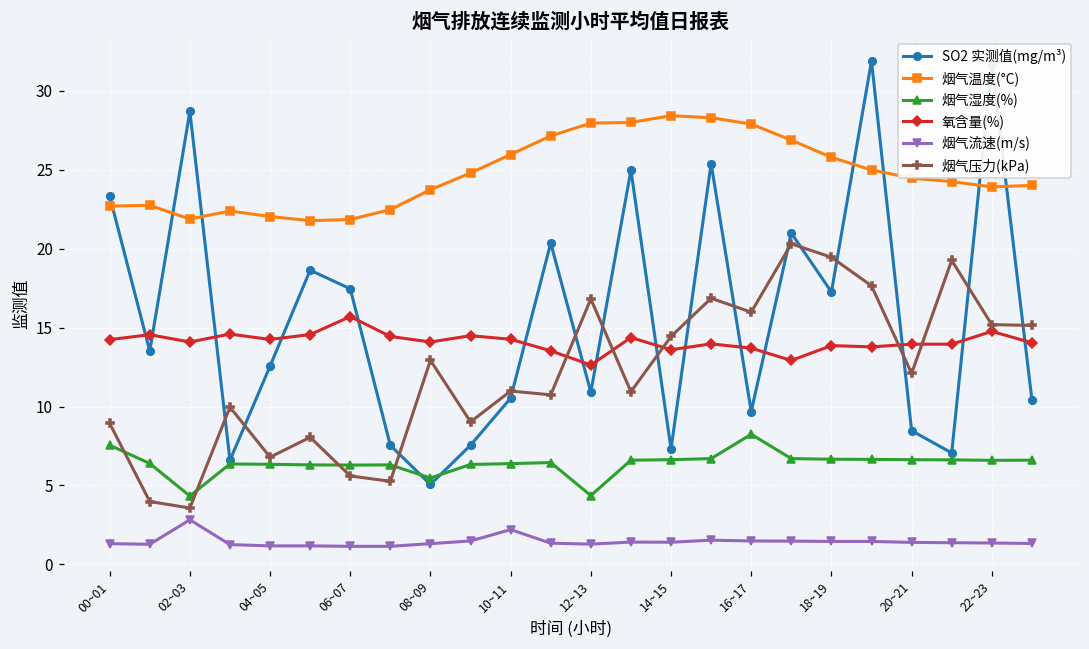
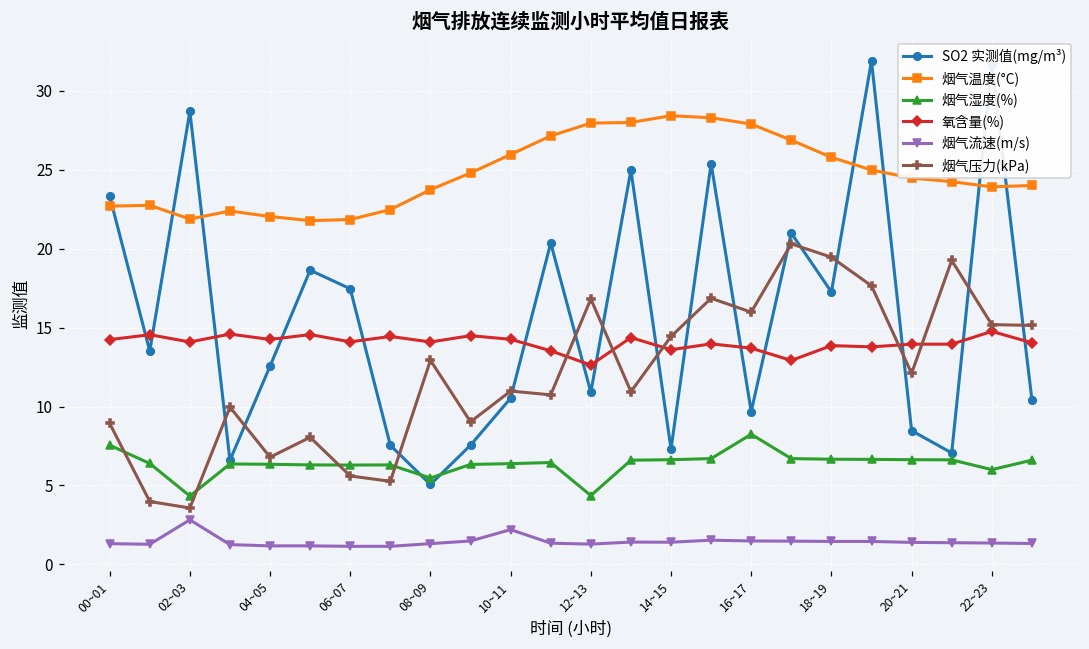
  {
    "SO2 实测值(mg/m³)": {
      "00~01": 23.3,
      "02~03": 28.7,
      "04~05": 12.6,
      "06~07": 17.5,
      "08~09": 5.1,
      "10~11": 10.5,
      "12~13": 10.9,
      "14~15": 7.3,
      "16~17": 9.7,
      "18~19": 17.3,
      "20~21": 8.5
    },
    "烟气温度(°C)": {
      "00~01": 22.7,
      "02~03": 21.9,
      "04~05": 22.0,
      "06~07": 21.9,
      "08~09": 23.7,
      "10~11": 26.0,
      "12~13": 28.0,
      "14~15": 28.4,
      "16~17": 27.9,
      "18~19": 25.8,
      "20~21": 24.5,
      "22~23": 23.9
    },
    "烟气湿度(%)": {
      "00~01": 7.6,
      "02~03": 4.3,
      "04~05": 6.3,
      "06~07": 6.3,
      "08~09": 5.5,
      "10~11": 6.4,
      "12~13": 4.4,
      "14~15": 6.6,
      "16~17": 8.2,
      "18~19": 6.7,
      "20~21": 6.6,
-     "22~23": 6.6
+     "22~23": 6.0
    },
    "氧含量(%)": {
      "00~01": 14.2,
      "02~03": 14.1,
      "04~05": 14.3,
-     "06~07": 15.7,
+     "06~07": 14.1,
      "08~09": 14.1,
      "10~11": 14.3,
      "12~13": 12.6,
      "14~15": 13.6,
      "16~17": 13.7,
      "18~19": 13.9,
      "20~21": 14.0,
      "22~23": 14.8
    },
    "烟气流速(m/s)": {
      "00~01": 1.3,
      "02~03": 2.8,
      "04~05": 1.2,
      "06~07": 1.1,
      "08~09": 1.3,
      "10~11": 2.2,
      "12~13": 1.3,
      "14~15": 1.4,
      "16~17": 1.5,
      "18~19": 1.5,
      "20~21": 1.4,
      "22~23": 1.4
    },
    "烟气压力(kPa)": {
      "00~01": 8.9,
      "02~03": 3.6,
      "04~05": 6.8,
      "06~07": 5.6,
      "08~09": 12.9,
      "10~11": 11.0,
      "12~13": 16.8,
      "14~15": 14.4,
      "16~17": 16.0,
      "18~19": 19.5,
      "20~21": 12.1,
      "22~23": 15.2
    }
  }
